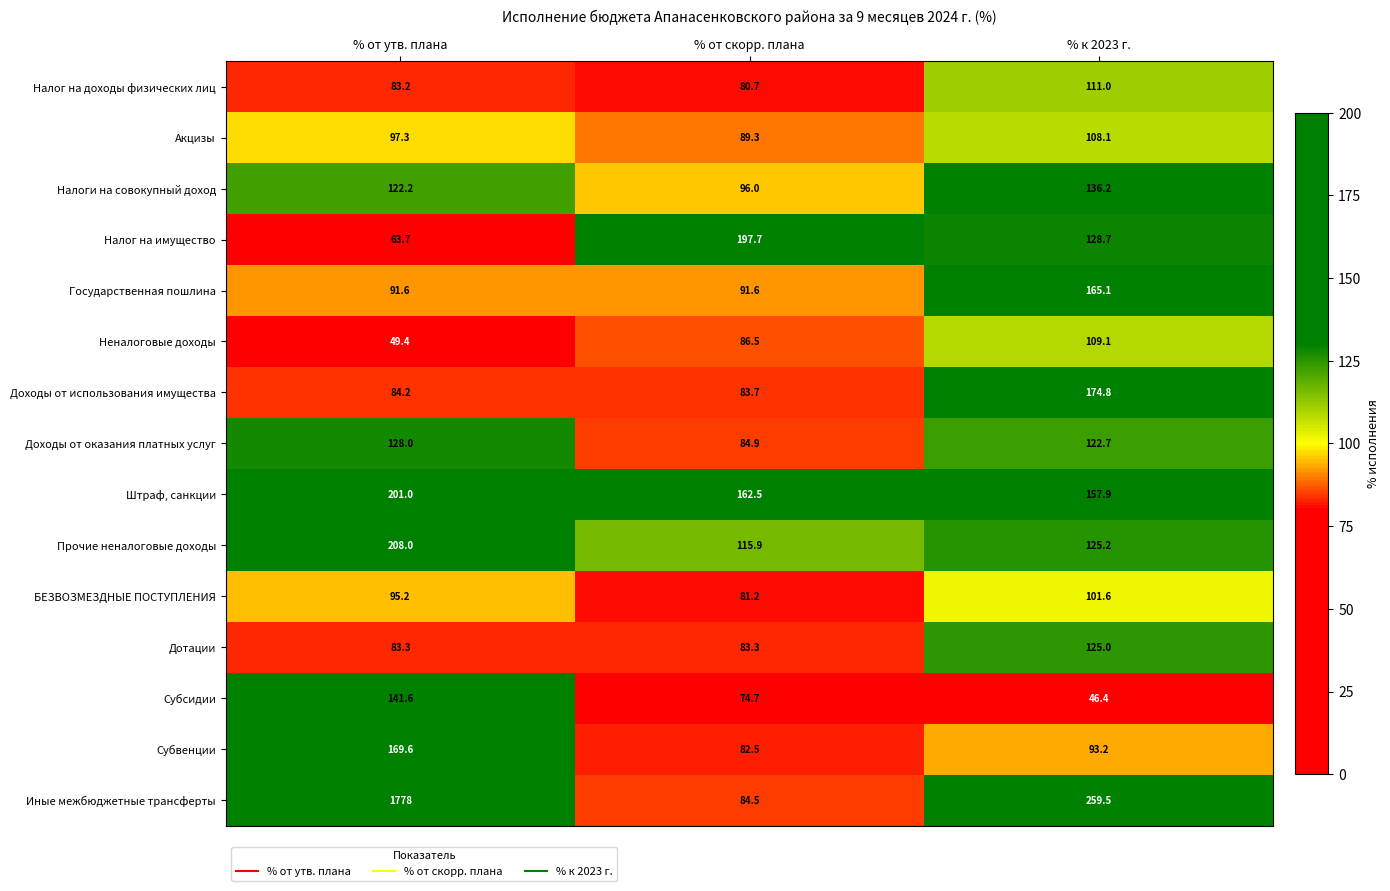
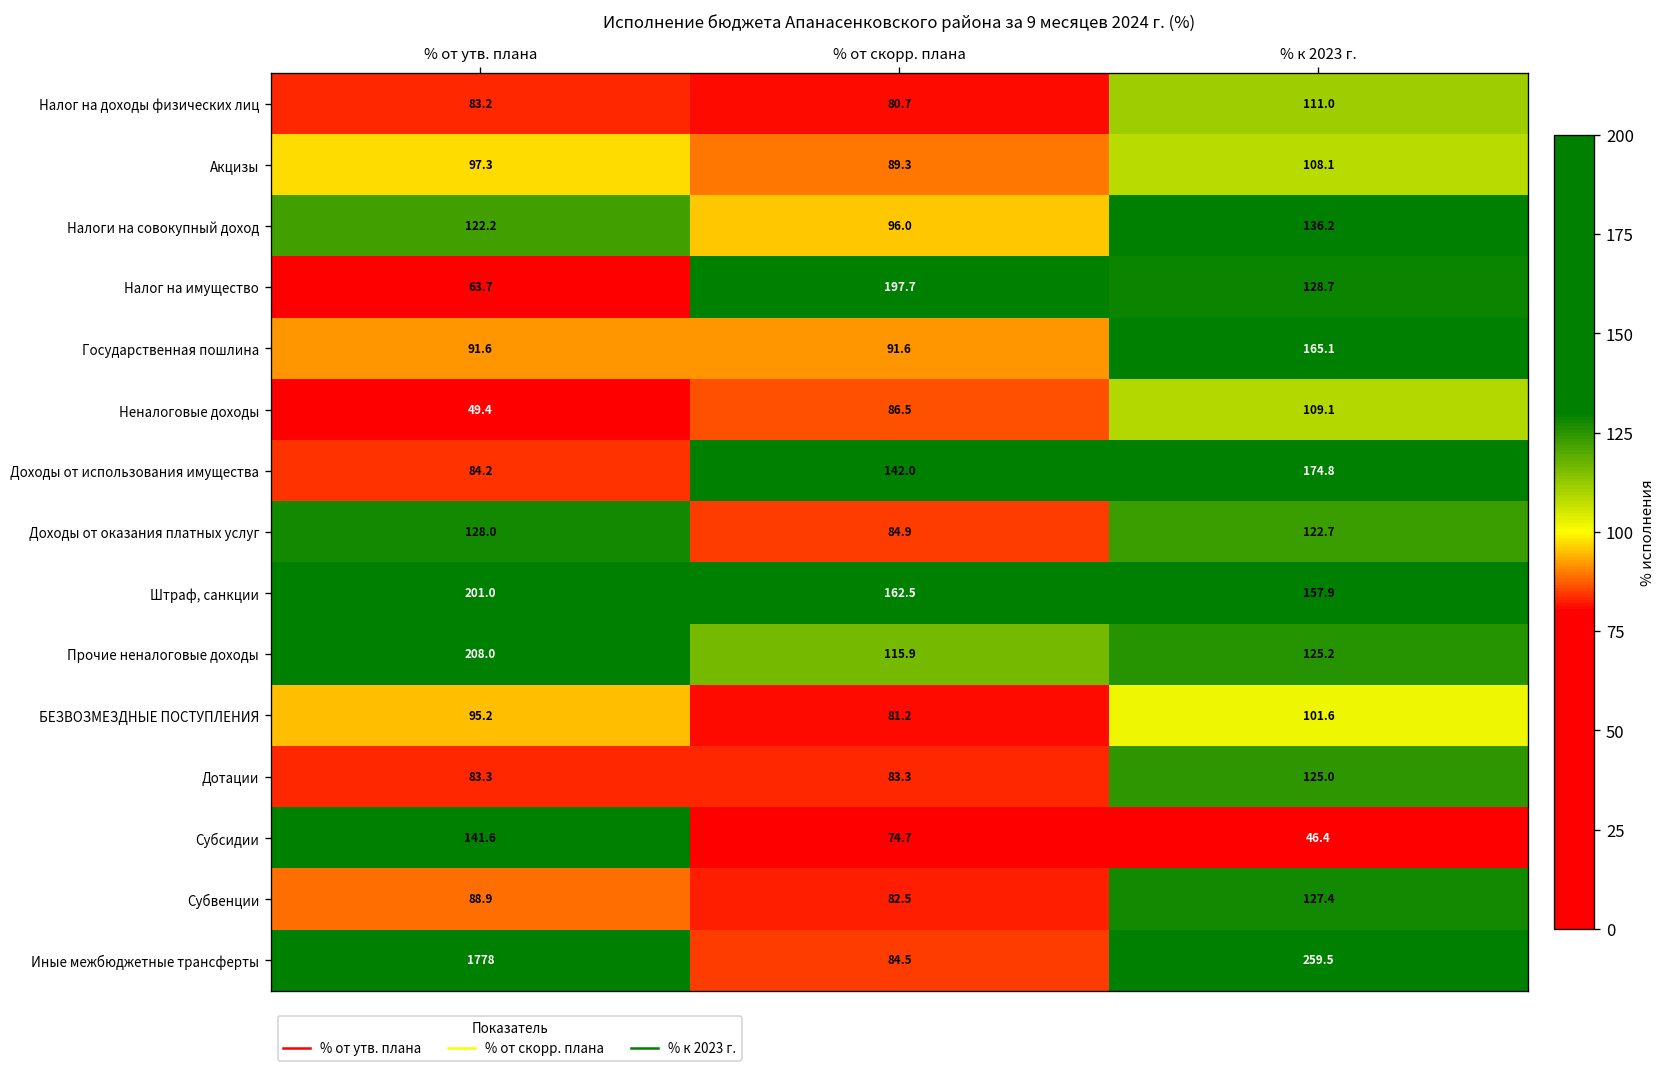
  {
    "Налог на доходы физических лиц": {
      "% от утв. плана": 83.2,
      "% от скорр. плана": 80.7,
      "% к 2023 г.": 111.0
    },
    "Акцизы": {
      "% от утв. плана": 97.3,
      "% от скорр. плана": 89.3,
      "% к 2023 г.": 108.1
    },
    "Налоги на совокупный доход": {
      "% от утв. плана": 122.2,
      "% от скорр. плана": 96.0,
      "% к 2023 г.": 136.2
    },
    "Налог на имущество": {
      "% от утв. плана": 63.7,
      "% от скорр. плана": 197.7,
      "% к 2023 г.": 128.7
    },
    "Государственная пошлина": {
      "% от утв. плана": 91.6,
      "% от скорр. плана": 91.6,
      "% к 2023 г.": 165.1
    },
    "Неналоговые доходы": {
      "% от утв. плана": 49.4,
      "% от скорр. плана": 86.5,
      "% к 2023 г.": 109.1
    },
    "Доходы от использования имущества": {
      "% от утв. плана": 84.2,
-     "% от скорр. плана": 83.7,
+     "% от скорр. плана": 142.0,
      "% к 2023 г.": 174.8
    },
    "Доходы от оказания платных услуг": {
      "% от утв. плана": 128.0,
      "% от скорр. плана": 84.9,
      "% к 2023 г.": 122.7
    },
    "Штраф, санкции": {
      "% от утв. плана": 201.0,
      "% от скорр. плана": 162.5,
      "% к 2023 г.": 157.9
    },
    "Прочие неналоговые доходы": {
      "% от утв. плана": 208.0,
      "% от скорр. плана": 115.9,
      "% к 2023 г.": 125.2
    },
    "БЕЗВОЗМЕЗДНЫЕ ПОСТУПЛЕНИЯ": {
      "% от утв. плана": 95.2,
      "% от скорр. плана": 81.2,
      "% к 2023 г.": 101.6
    },
    "Дотации": {
      "% от утв. плана": 83.3,
      "% от скорр. плана": 83.3,
      "% к 2023 г.": 125.0
    },
    "Субсидии": {
      "% от утв. плана": 141.6,
      "% от скорр. плана": 74.7,
      "% к 2023 г.": 46.4
    },
    "Субвенции": {
-     "% от утв. плана": 169.6,
+     "% от утв. плана": 88.9,
      "% от скорр. плана": 82.5,
-     "% к 2023 г.": 93.2
+     "% к 2023 г.": 127.4
    },
    "Иные межбюджетные трансферты": {
      "% от утв. плана": 1778,
      "% от скорр. плана": 84.5,
      "% к 2023 г.": 259.5
    }
  }
